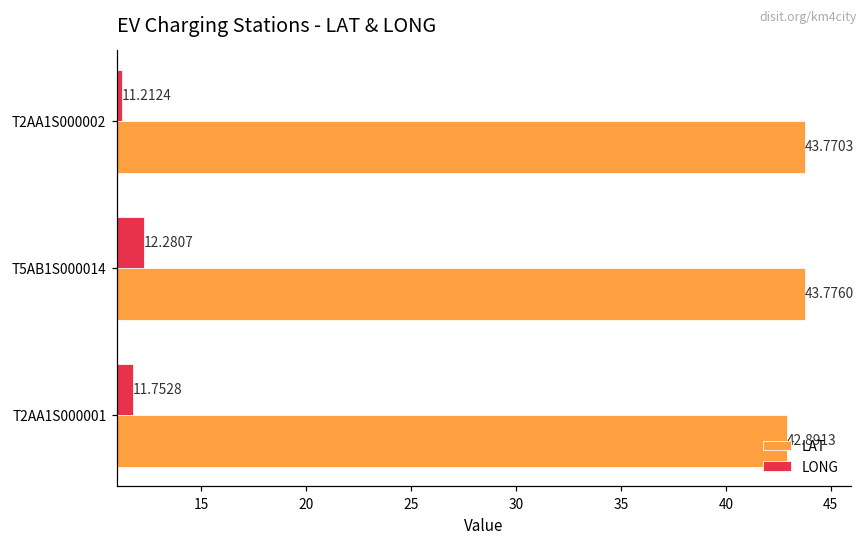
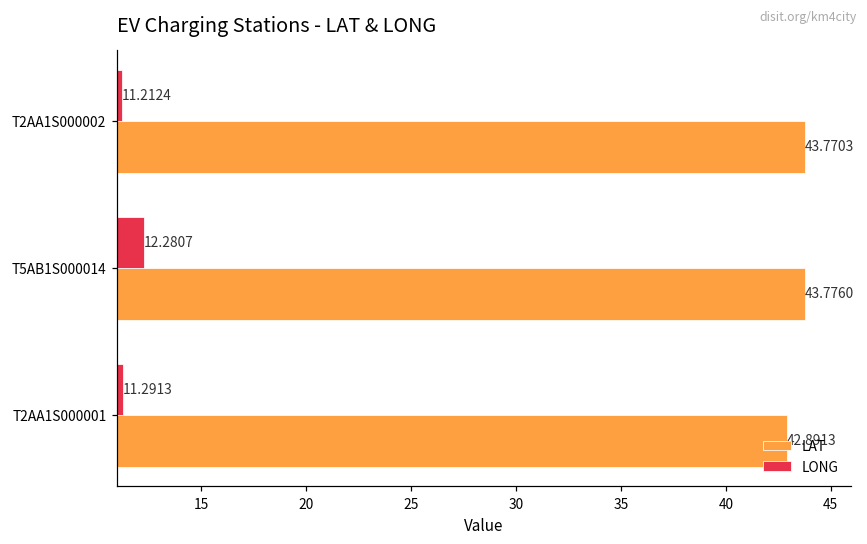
  {
    "LAT": {
      "T2AA1S000002": 43.7703,
      "T5AB1S000014": 43.7760,
      "T2AA1S000001": 42.8913
    },
    "LONG": {
      "T2AA1S000002": 11.2124,
      "T5AB1S000014": 12.2807,
-     "T2AA1S000001": 11.7528
+     "T2AA1S000001": 11.2913
    }
  }
